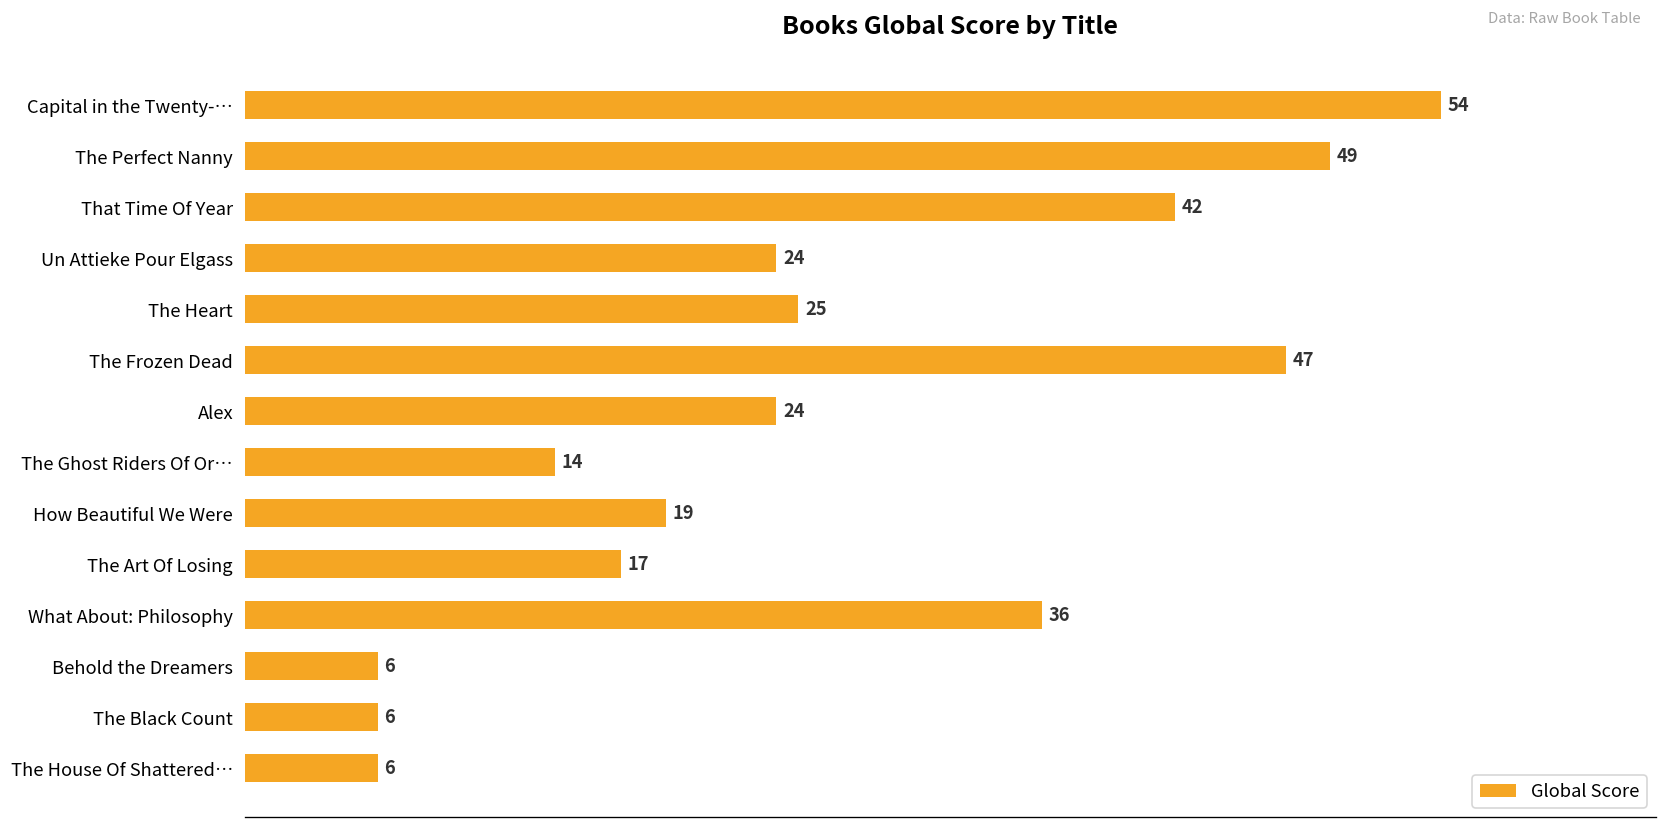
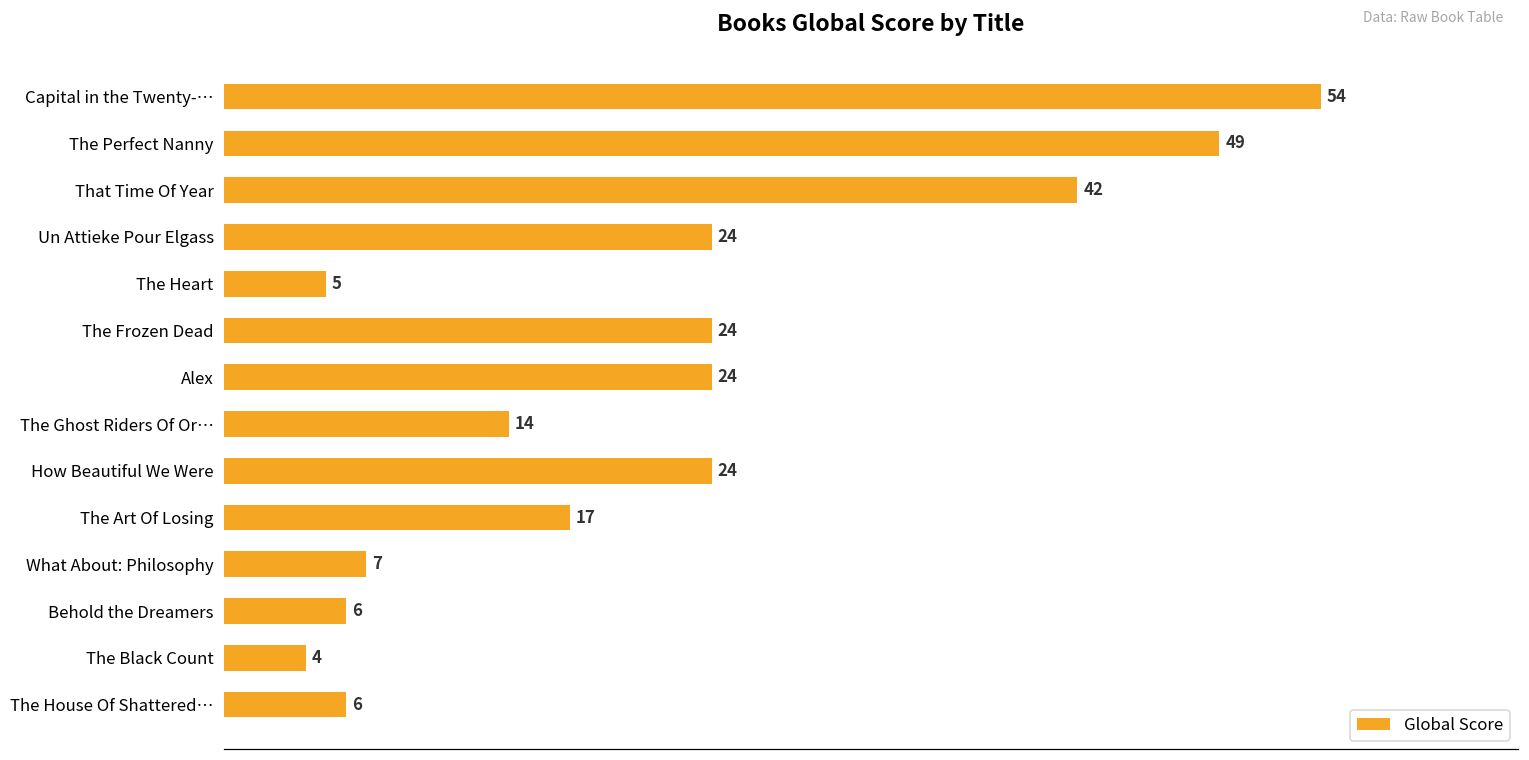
  {
    "Capital in the Twenty-…": 54,
    "The Perfect Nanny": 49,
    "That Time Of Year": 42,
    "Un Attieke Pour Elgass": 24,
-   "The Heart": 25,
-   "The Frozen Dead": 47,
+   "The Heart": 5,
+   "The Frozen Dead": 24,
    "Alex": 24,
    "The Ghost Riders Of Or…": 14,
-   "How Beautiful We Were": 19,
+   "How Beautiful We Were": 24,
    "The Art Of Losing": 17,
-   "What About: Philosophy": 36,
+   "What About: Philosophy": 7,
    "Behold the Dreamers": 6,
-   "The Black Count": 6,
+   "The Black Count": 4,
    "The House Of Shattered…": 6
  }
